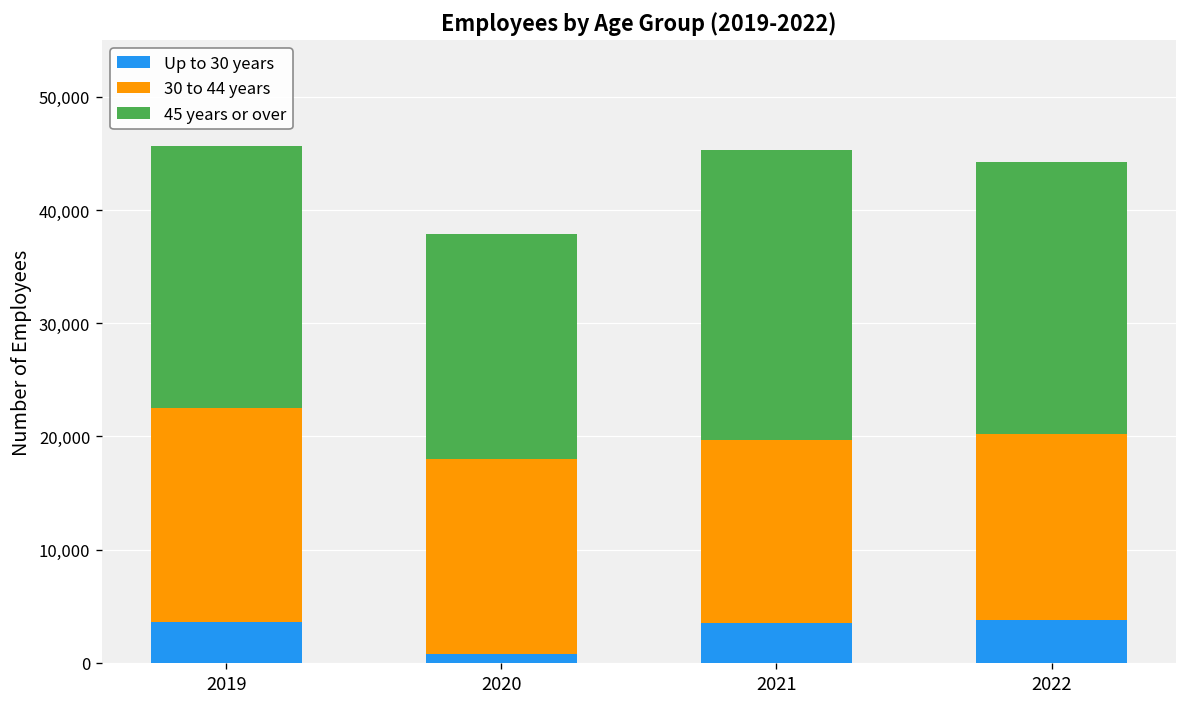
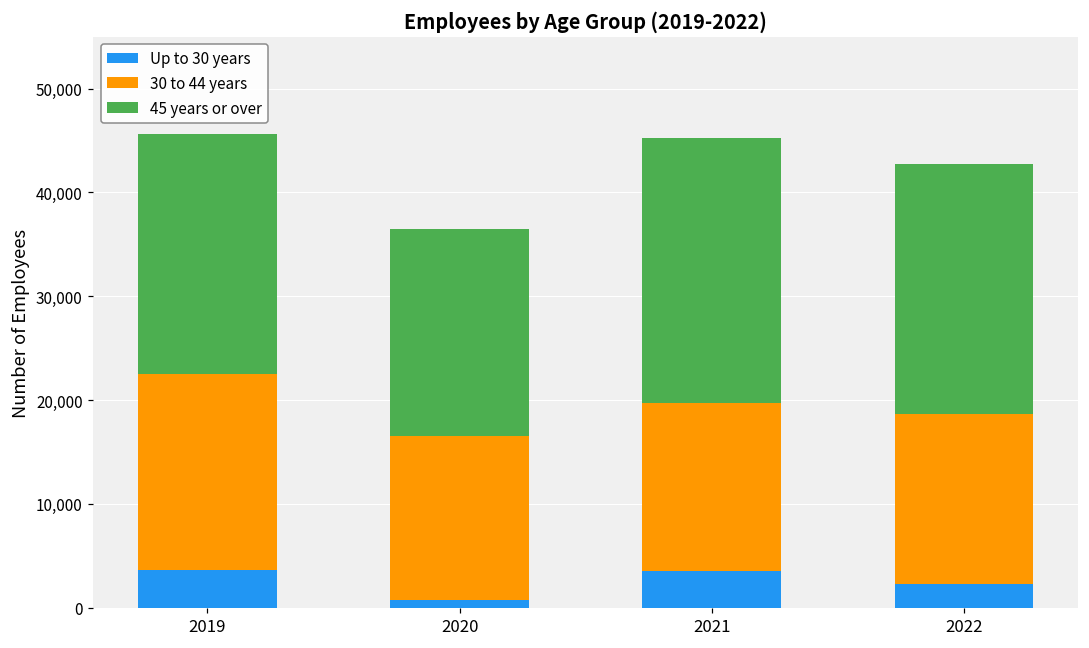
  {
    "Up to 30 years": {
      "2019": "4,000",
      "2020": "1,000",
      "2021": "4,000",
-     "2022": "4,000"
+     "2022": "2,000"
    },
    "30 to 44 years": {
      "2019": "19,000",
-     "2020": "17,000",
+     "2020": "16,000",
      "2021": "16,000",
      "2022": "16,000"
    },
    "45 years or over": {
      "2019": "23,000",
      "2020": "20,000",
      "2021": "26,000",
      "2022": "24,000"
    }
  }
